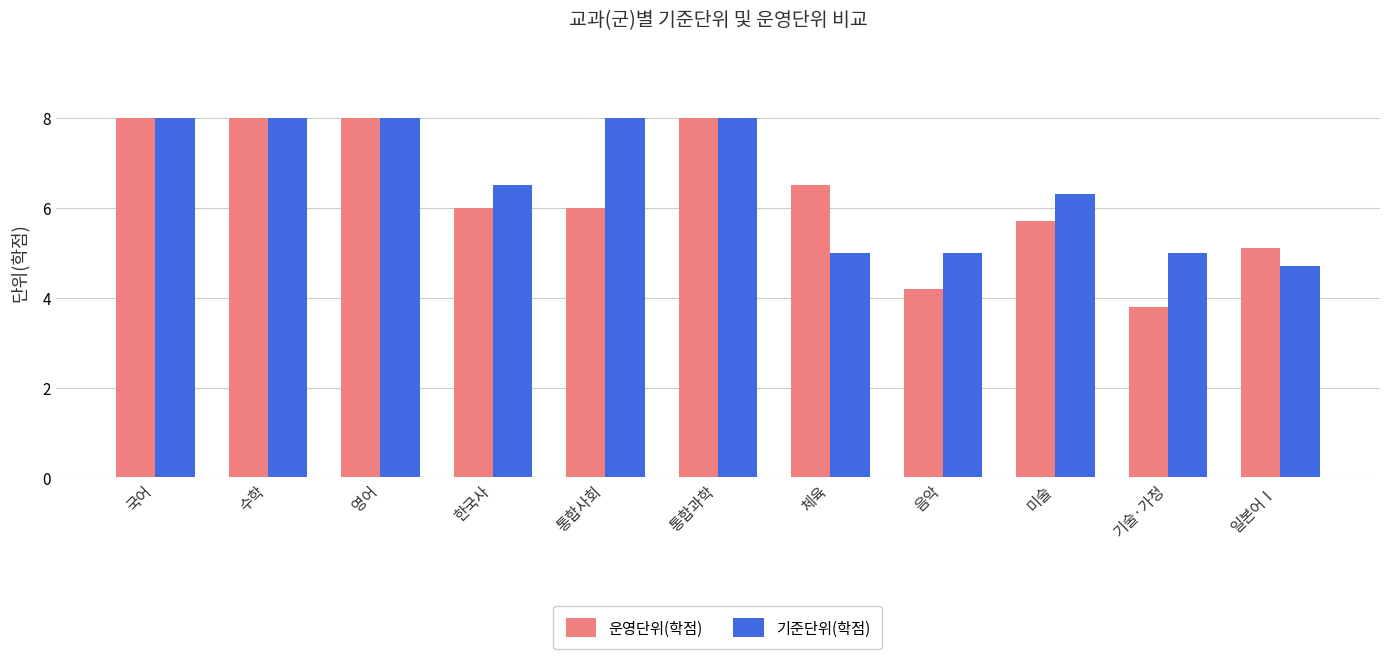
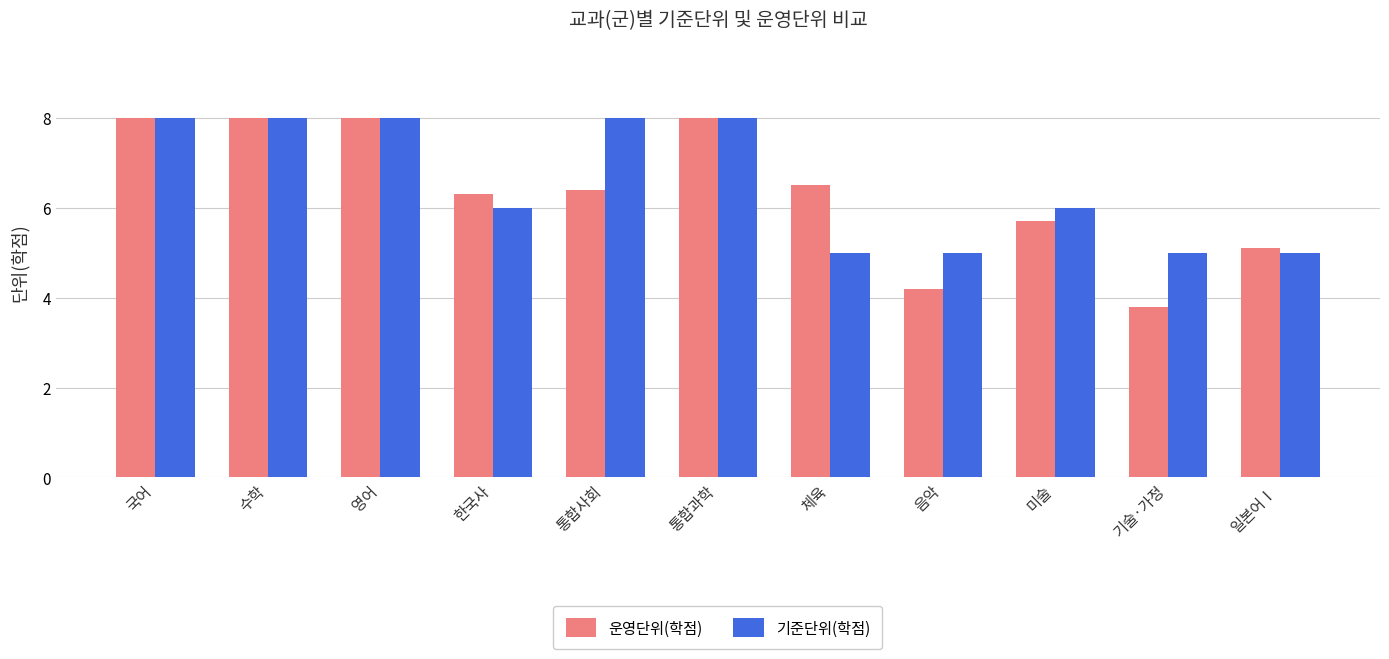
  {
    "운영단위(학점)": {
      "국어": 8.0,
      "수학": 8.0,
      "영어": 8.0,
-     "한국사": 6.0,
-     "통합사회": 6.0,
+     "한국사": 6.3,
+     "통합사회": 6.4,
      "통합과학": 8.0,
      "체육": 6.5,
      "음악": 4.2,
      "미술": 5.7,
      "기술·가정": 3.8,
      "일본어Ⅰ": 5.1
    },
    "기준단위(학점)": {
      "국어": 8.0,
      "수학": 8.0,
      "영어": 8.0,
-     "한국사": 6.5,
+     "한국사": 6.0,
      "통합사회": 8.0,
      "통합과학": 8.0,
      "체육": 5.0,
      "음악": 5.0,
-     "미술": 6.3,
+     "미술": 6.0,
      "기술·가정": 5.0,
-     "일본어Ⅰ": 4.7
+     "일본어Ⅰ": 5.0
    }
  }
